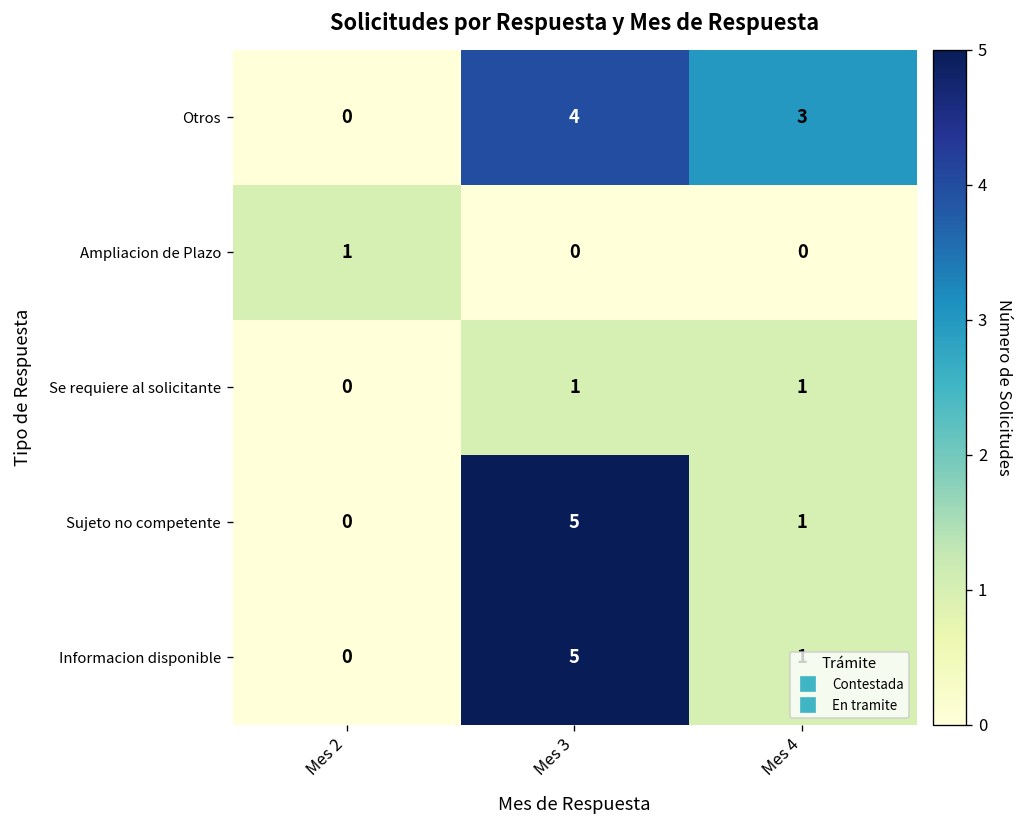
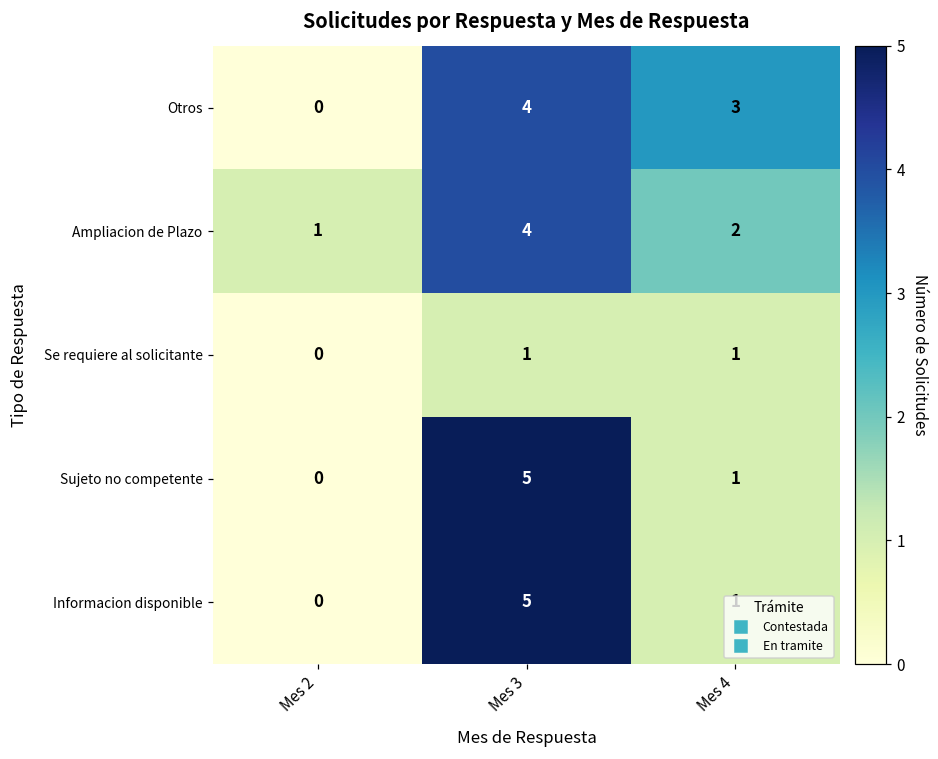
  {
    "Otros": {
      "Mes 2": 0,
      "Mes 3": 4,
      "Mes 4": 3
    },
    "Ampliacion de Plazo": {
      "Mes 2": 1,
-     "Mes 3": 0,
-     "Mes 4": 0
+     "Mes 3": 4,
+     "Mes 4": 2
    },
    "Se requiere al solicitante": {
      "Mes 2": 0,
      "Mes 3": 1,
      "Mes 4": 1
    },
    "Sujeto no competente": {
      "Mes 2": 0,
      "Mes 3": 5,
      "Mes 4": 1
    },
    "Informacion disponible": {
      "Mes 2": 0,
      "Mes 3": 5
    }
  }
